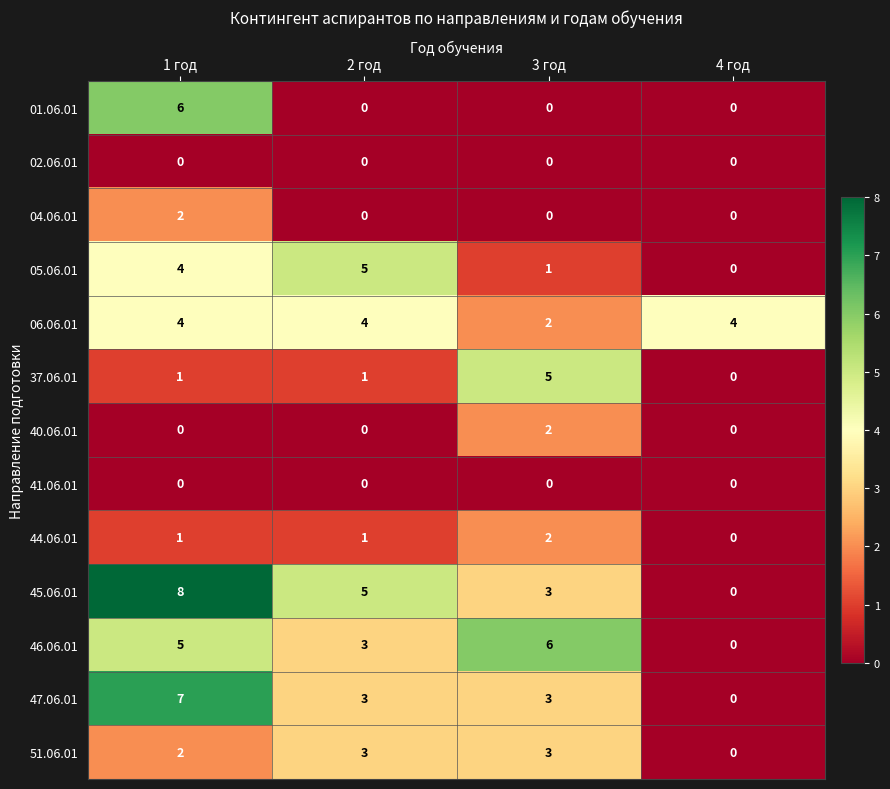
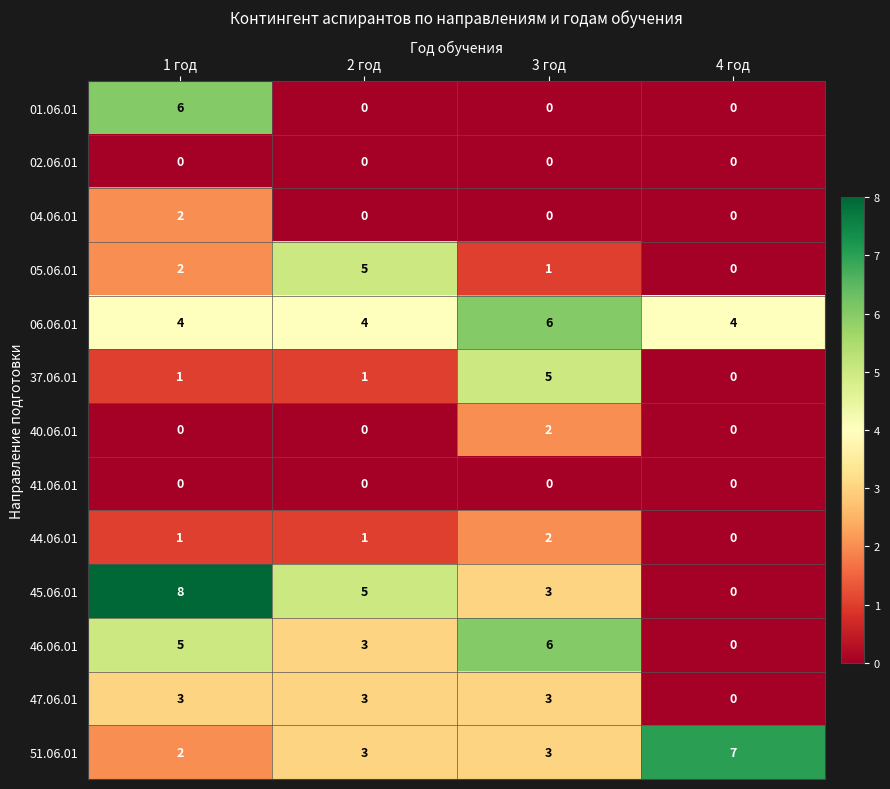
  {
    "01.06.01": {
      "1 год": 6,
      "2 год": 0,
      "3 год": 0,
      "4 год": 0
    },
    "02.06.01": {
      "1 год": 0,
      "2 год": 0,
      "3 год": 0,
      "4 год": 0
    },
    "04.06.01": {
      "1 год": 2,
      "2 год": 0,
      "3 год": 0,
      "4 год": 0
    },
    "05.06.01": {
-     "1 год": 4,
+     "1 год": 2,
      "2 год": 5,
      "3 год": 1,
      "4 год": 0
    },
    "06.06.01": {
      "1 год": 4,
      "2 год": 4,
-     "3 год": 2,
+     "3 год": 6,
      "4 год": 4
    },
    "37.06.01": {
      "1 год": 1,
      "2 год": 1,
      "3 год": 5,
      "4 год": 0
    },
    "40.06.01": {
      "1 год": 0,
      "2 год": 0,
      "3 год": 2,
      "4 год": 0
    },
    "41.06.01": {
      "1 год": 0,
      "2 год": 0,
      "3 год": 0,
      "4 год": 0
    },
    "44.06.01": {
      "1 год": 1,
      "2 год": 1,
      "3 год": 2,
      "4 год": 0
    },
    "45.06.01": {
      "1 год": 8,
      "2 год": 5,
      "3 год": 3,
      "4 год": 0
    },
    "46.06.01": {
      "1 год": 5,
      "2 год": 3,
      "3 год": 6,
      "4 год": 0
    },
    "47.06.01": {
-     "1 год": 7,
+     "1 год": 3,
      "2 год": 3,
      "3 год": 3,
      "4 год": 0
    },
    "51.06.01": {
      "1 год": 2,
      "2 год": 3,
      "3 год": 3,
-     "4 год": 0
+     "4 год": 7
    }
  }
